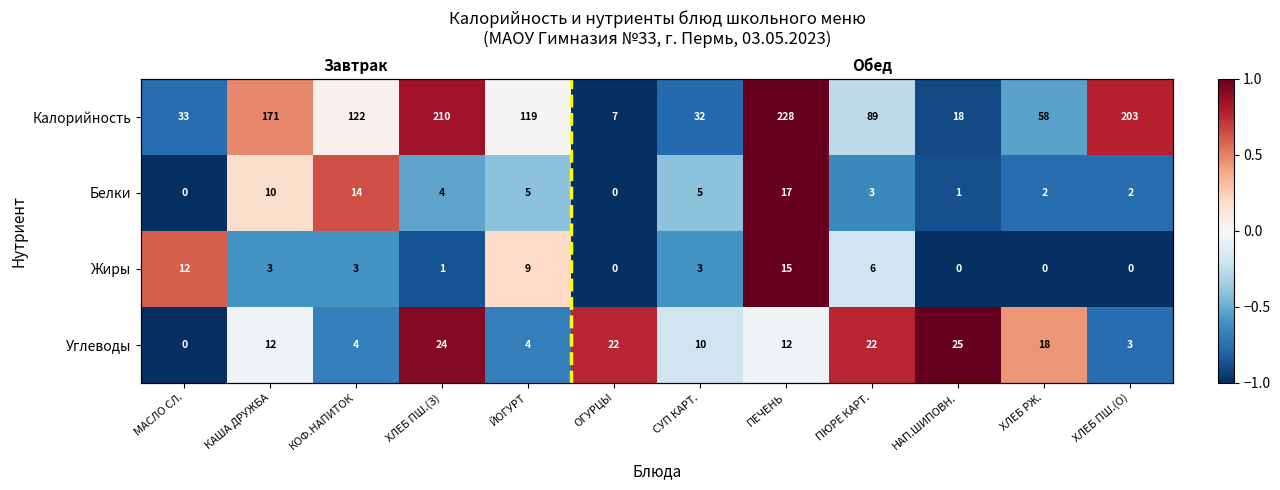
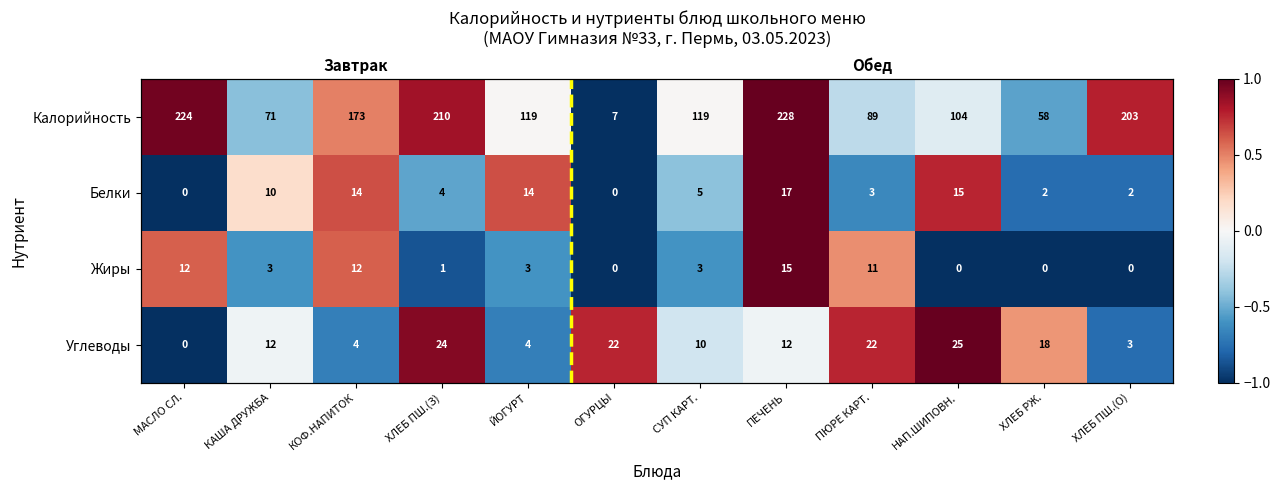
  {
    "Калорийность": {
-     "МАСЛО СЛ.": 33,
-     "КАША ДРУЖБА": 171,
-     "КОФ.НАПИТОК": 122,
+     "МАСЛО СЛ.": 224,
+     "КАША ДРУЖБА": 71,
+     "КОФ.НАПИТОК": 173,
      "ХЛЕБ ПШ.(З)": 210,
      "ЙОГУРТ": 119,
      "ОГУРЦЫ": 7,
-     "СУП КАРТ.": 32,
+     "СУП КАРТ.": 119,
      "ПЕЧЕНЬ": 228,
      "ПЮРЕ КАРТ.": 89,
-     "НАП.ШИПОВН.": 18,
+     "НАП.ШИПОВН.": 104,
      "ХЛЕБ РЖ.": 58,
      "ХЛЕБ ПШ.(О)": 203
    },
    "Белки": {
      "МАСЛО СЛ.": 0,
      "КАША ДРУЖБА": 10,
      "КОФ.НАПИТОК": 14,
      "ХЛЕБ ПШ.(З)": 4,
-     "ЙОГУРТ": 5,
+     "ЙОГУРТ": 14,
      "ОГУРЦЫ": 0,
      "СУП КАРТ.": 5,
      "ПЕЧЕНЬ": 17,
      "ПЮРЕ КАРТ.": 3,
-     "НАП.ШИПОВН.": 1,
+     "НАП.ШИПОВН.": 15,
      "ХЛЕБ РЖ.": 2,
      "ХЛЕБ ПШ.(О)": 2
    },
    "Жиры": {
      "МАСЛО СЛ.": 12,
      "КАША ДРУЖБА": 3,
-     "КОФ.НАПИТОК": 3,
+     "КОФ.НАПИТОК": 12,
      "ХЛЕБ ПШ.(З)": 1,
-     "ЙОГУРТ": 9,
+     "ЙОГУРТ": 3,
      "ОГУРЦЫ": 0,
      "СУП КАРТ.": 3,
      "ПЕЧЕНЬ": 15,
-     "ПЮРЕ КАРТ.": 6,
+     "ПЮРЕ КАРТ.": 11,
      "НАП.ШИПОВН.": 0,
      "ХЛЕБ РЖ.": 0,
      "ХЛЕБ ПШ.(О)": 0
    },
    "Углеводы": {
      "МАСЛО СЛ.": 0,
      "КАША ДРУЖБА": 12,
      "КОФ.НАПИТОК": 4,
      "ХЛЕБ ПШ.(З)": 24,
      "ЙОГУРТ": 4,
      "ОГУРЦЫ": 22,
      "СУП КАРТ.": 10,
      "ПЕЧЕНЬ": 12,
      "ПЮРЕ КАРТ.": 22,
      "НАП.ШИПОВН.": 25,
      "ХЛЕБ РЖ.": 18,
      "ХЛЕБ ПШ.(О)": 3
    }
  }
